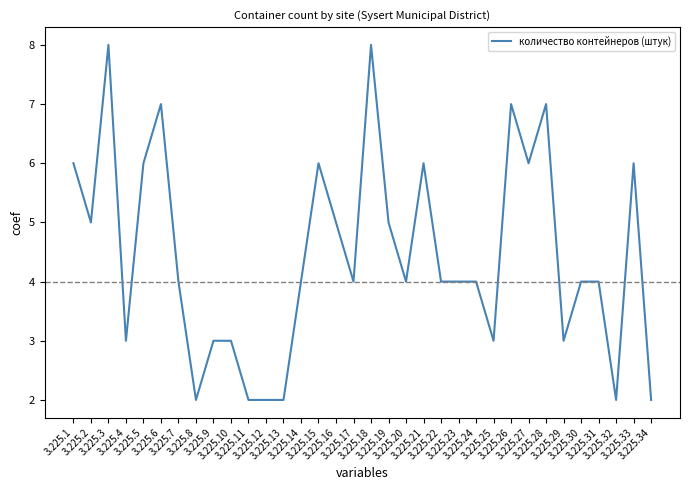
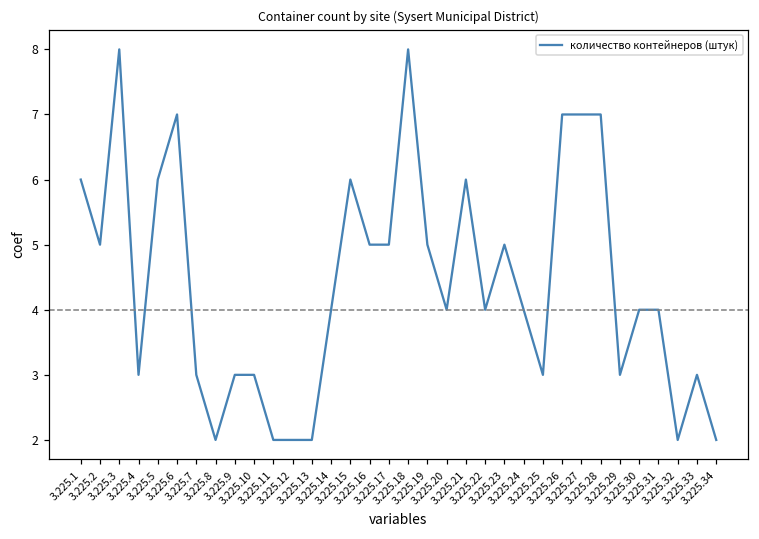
  {
    "3.225.1": 6,
    "3.225.2": 5,
    "3.225.3": 8,
    "3.225.4": 3,
    "3.225.5": 6,
    "3.225.6": 7,
-   "3.225.7": 4,
+   "3.225.7": 3,
    "3.225.8": 2,
    "3.225.9": 3,
    "3.225.10": 3,
    "3.225.11": 2,
    "3.225.12": 2,
    "3.225.13": 2,
    "3.225.14": 4,
    "3.225.15": 6,
    "3.225.16": 5,
-   "3.225.17": 4,
+   "3.225.17": 5,
    "3.225.18": 8,
    "3.225.19": 5,
    "3.225.20": 4,
    "3.225.21": 6,
    "3.225.22": 4,
-   "3.225.23": 4,
+   "3.225.23": 5,
    "3.225.24": 4,
    "3.225.25": 3,
    "3.225.26": 7,
-   "3.225.27": 6,
+   "3.225.27": 7,
    "3.225.28": 7,
    "3.225.29": 3,
    "3.225.30": 4,
    "3.225.31": 4,
    "3.225.32": 2,
-   "3.225.33": 6,
+   "3.225.33": 3,
    "3.225.34": 2
  }
